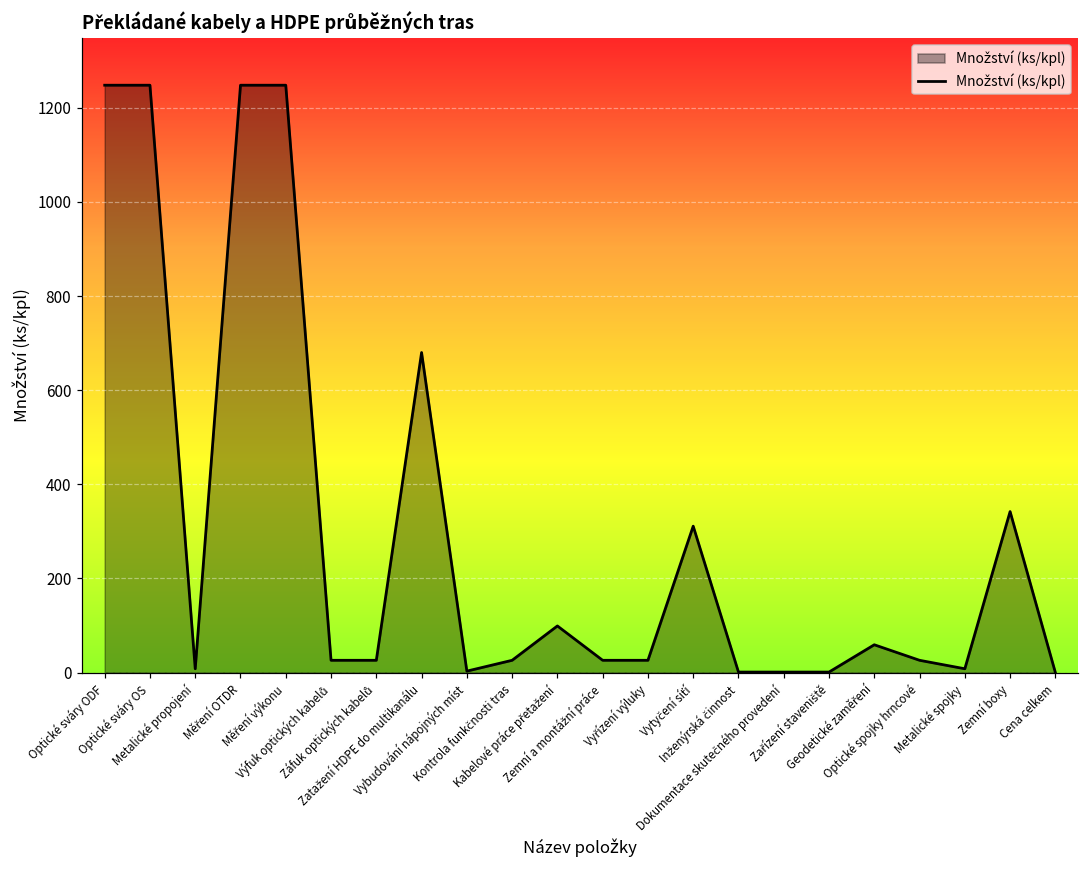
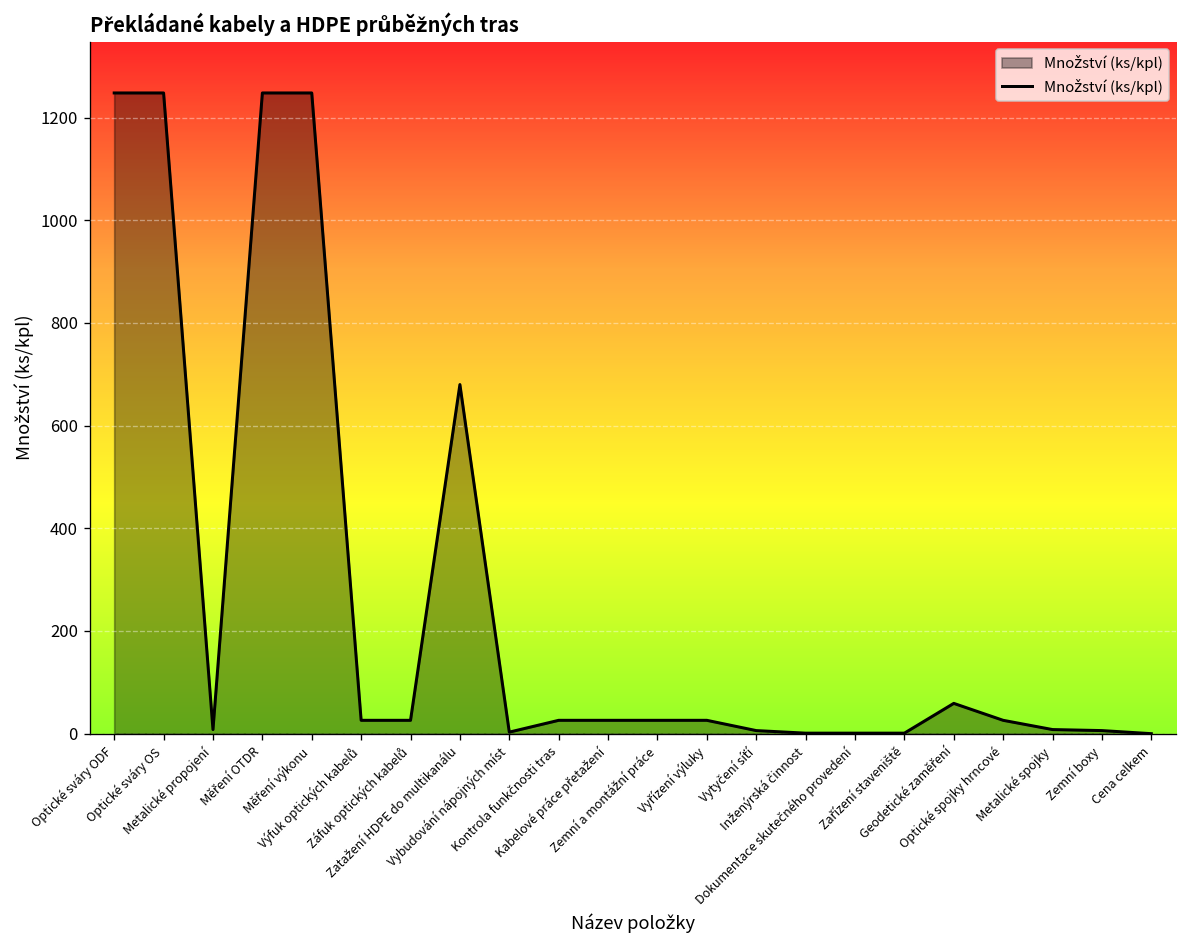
  {
    "Optické sváry ODF": 1250,
    "Optické sváry OS": 1250,
    "Metalické propojení": 10,
    "Měření OTDR": 1250,
    "Měření výkonu": 1250,
    "Výfuk optických kabelů": 30,
    "Záfuk optických kabelů": 30,
    "Zatažení HDPE do multikanálu": 680,
    "Vybudování nápojných míst": 0,
    "Kontrola funkčnosti tras": 30,
-   "Kabelové práce přetažení": 100,
+   "Kabelové práce přetažení": 30,
    "Zemní a montážní práce": 30,
    "Vyřízení výluky": 30,
-   "Vytyčení síťí": 310,
+   "Vytyčení síťí": 10,
    "Inženýrská činnost": 0,
    "Dokumentace skutečného provedení": 0,
    "Zařízení staveniště": 0,
    "Geodetické zaměření": 60,
    "Optické spojky hrncové": 30,
    "Metalické spojky": 10,
-   "Zemní boxy": 340,
+   "Zemní boxy": 10,
    "Cena celkem": 0
  }
